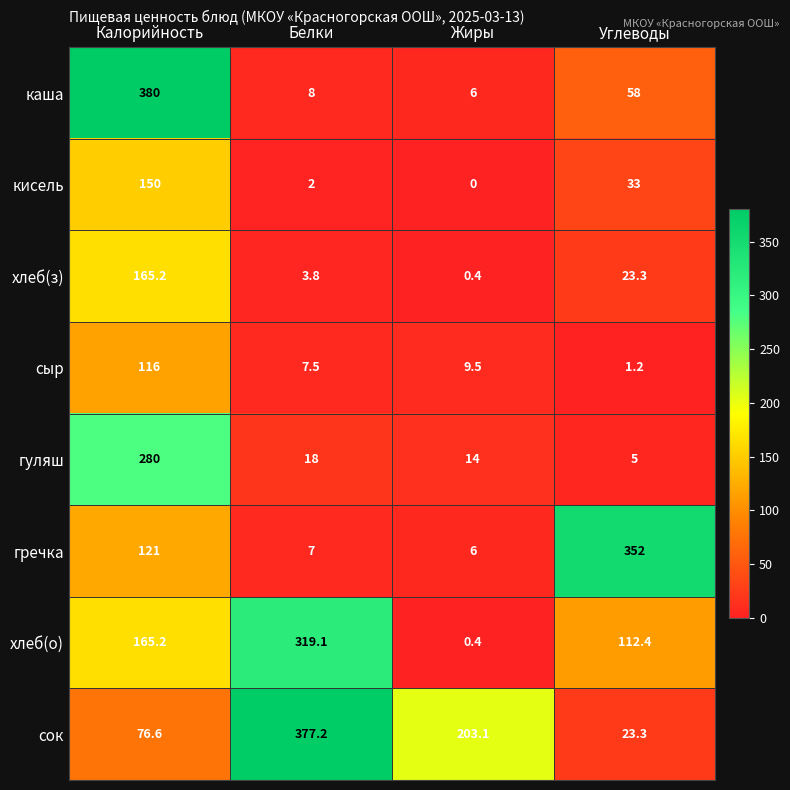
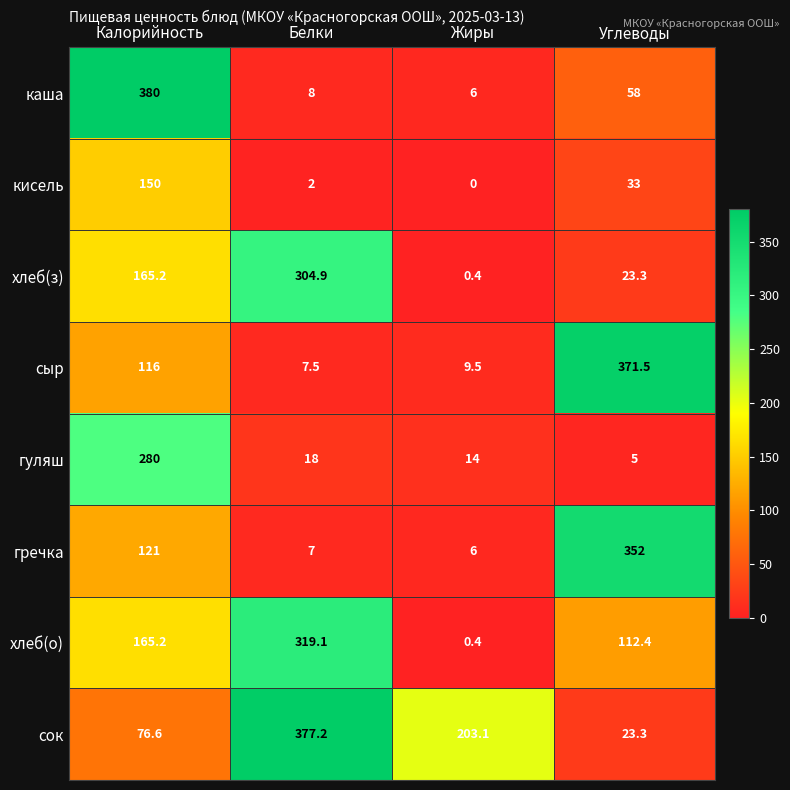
  {
    "каша": {
      "Калорийность": 380,
      "Белки": 8,
      "Жиры": 6,
      "Углеводы": 58
    },
    "кисель": {
      "Калорийность": 150,
      "Белки": 2,
      "Жиры": 0,
      "Углеводы": 33
    },
    "хлеб(з)": {
      "Калорийность": 165.2,
-     "Белки": 3.8,
+     "Белки": 304.9,
      "Жиры": 0.4,
      "Углеводы": 23.3
    },
    "сыр": {
      "Калорийность": 116,
      "Белки": 7.5,
      "Жиры": 9.5,
-     "Углеводы": 1.2
+     "Углеводы": 371.5
    },
    "гуляш": {
      "Калорийность": 280,
      "Белки": 18,
      "Жиры": 14,
      "Углеводы": 5
    },
    "гречка": {
      "Калорийность": 121,
      "Белки": 7,
      "Жиры": 6,
      "Углеводы": 352
    },
    "хлеб(о)": {
      "Калорийность": 165.2,
      "Белки": 319.1,
      "Жиры": 0.4,
      "Углеводы": 112.4
    },
    "сок": {
      "Калорийность": 76.6,
      "Белки": 377.2,
      "Жиры": 203.1,
      "Углеводы": 23.3
    }
  }
